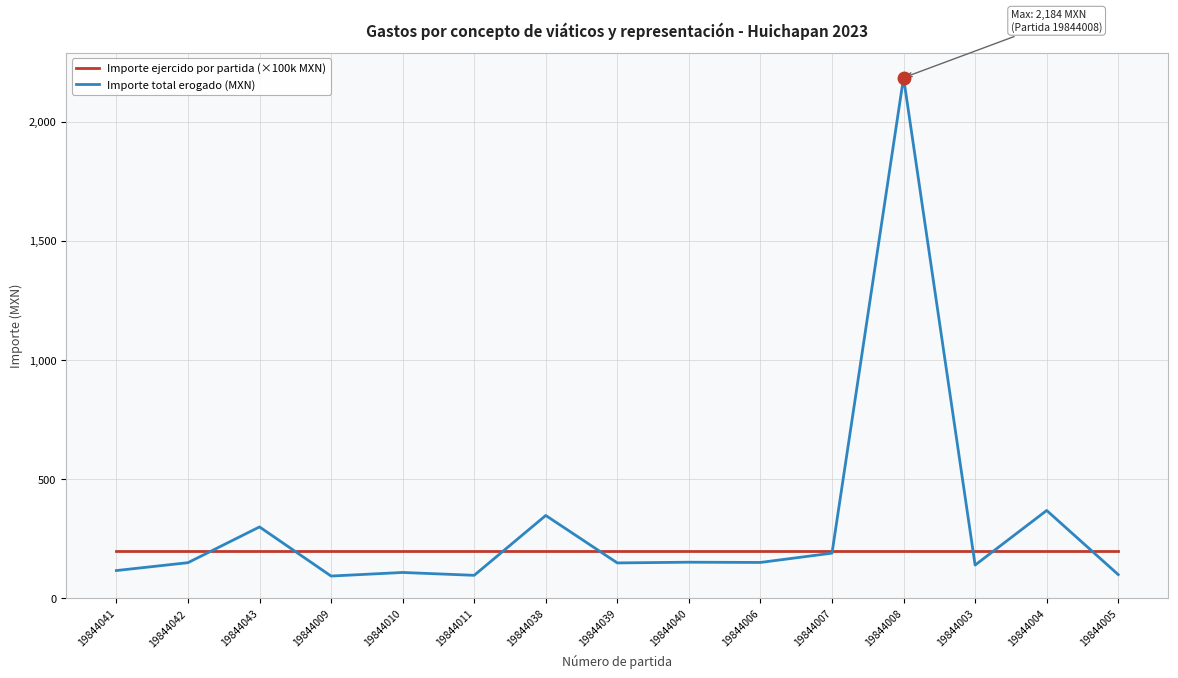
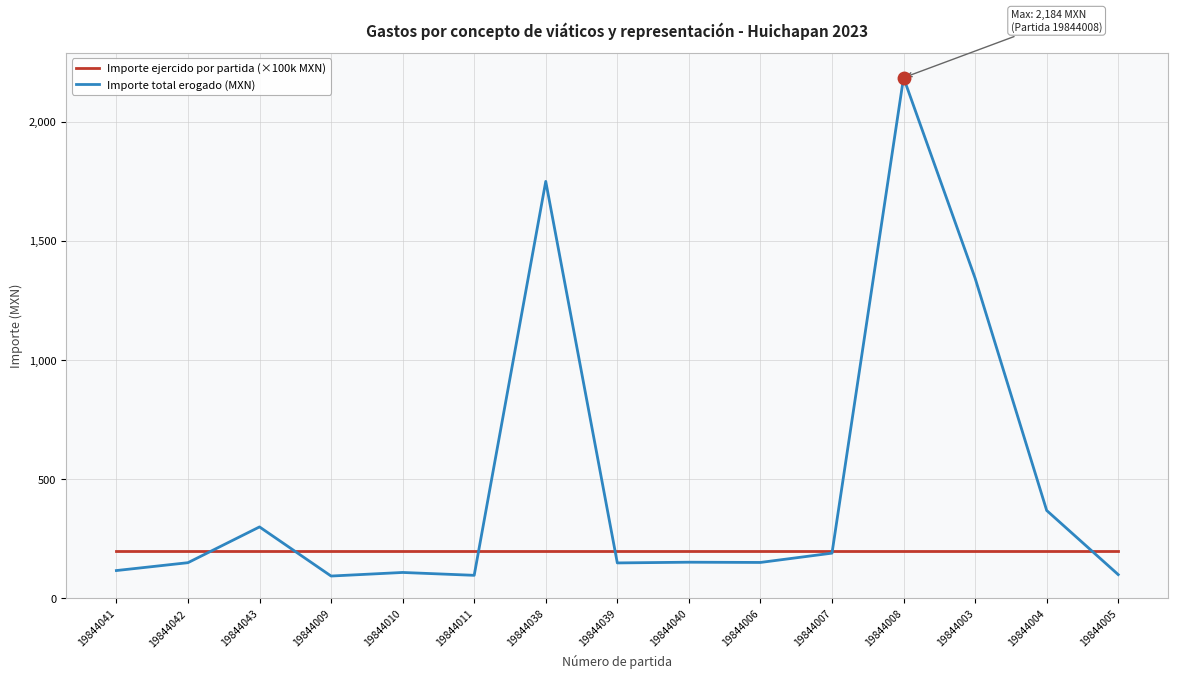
  {
    "Importe total erogado (MXN)": {
      "19844041": "120",
      "19844042": "150",
      "19844043": "300",
      "19844009": "90",
      "19844010": "110",
      "19844011": "100",
-     "19844038": "350",
+     "19844038": "1,750",
      "19844039": "150",
      "19844040": "150",
      "19844006": "150",
-     "19844003": "140",
+     "19844003": "1,340",
      "19844004": "370",
      "19844005": "100"
    }
  }
